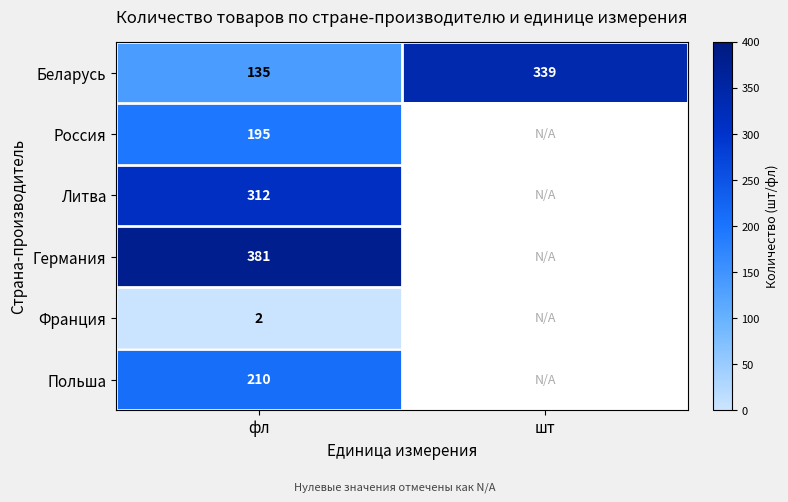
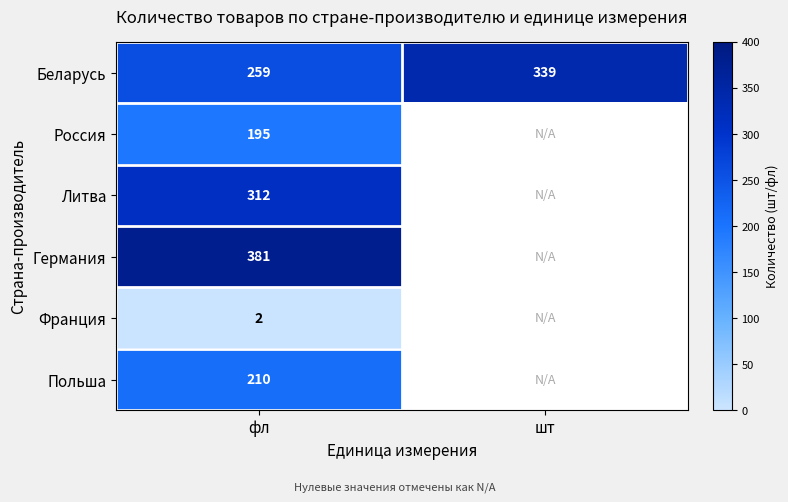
  {
    "Беларусь": {
-     "фл": 135,
+     "фл": 259,
      "шт": 339
    },
    "Россия": {
      "фл": 195
    },
    "Литва": {
      "фл": 312
    },
    "Германия": {
      "фл": 381
    },
    "Франция": {
      "фл": 2
    },
    "Польша": {
      "фл": 210
    }
  }
